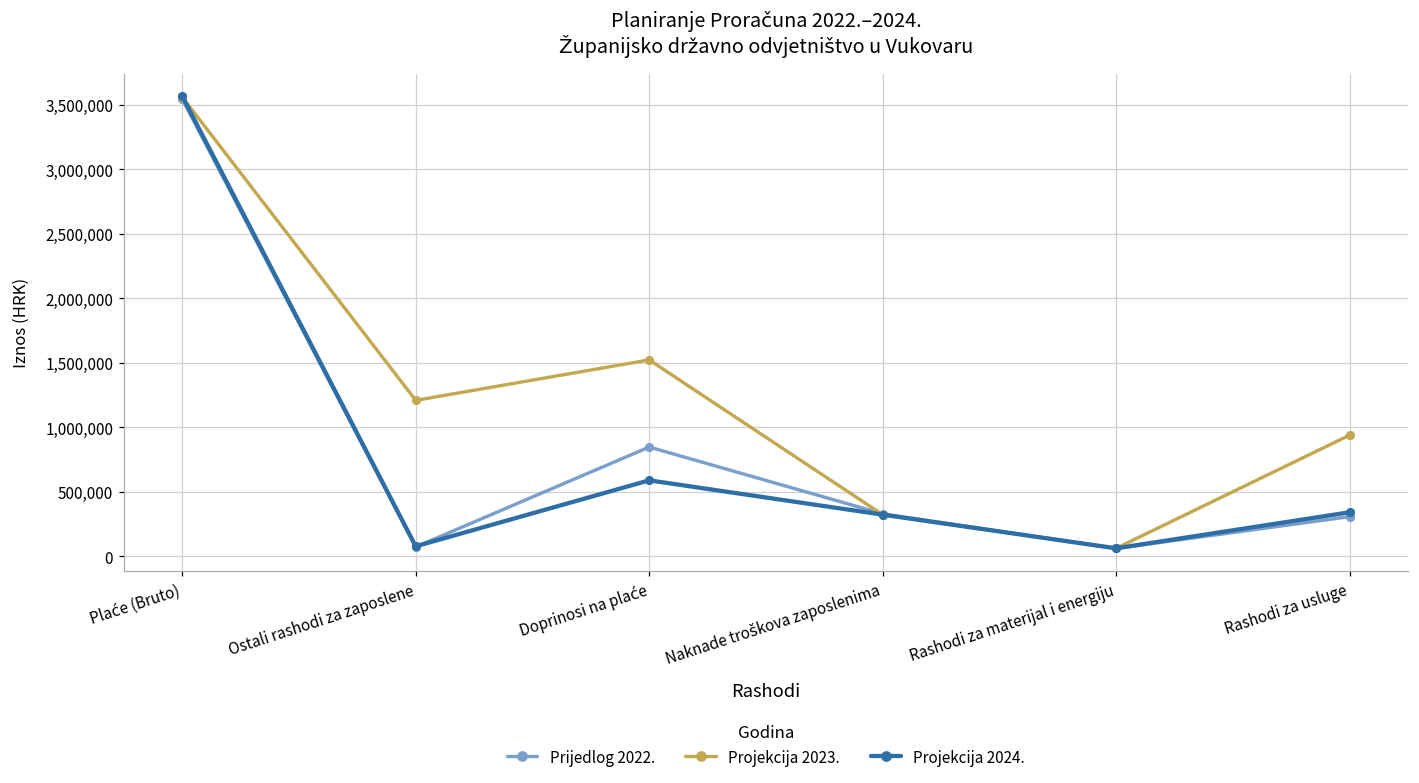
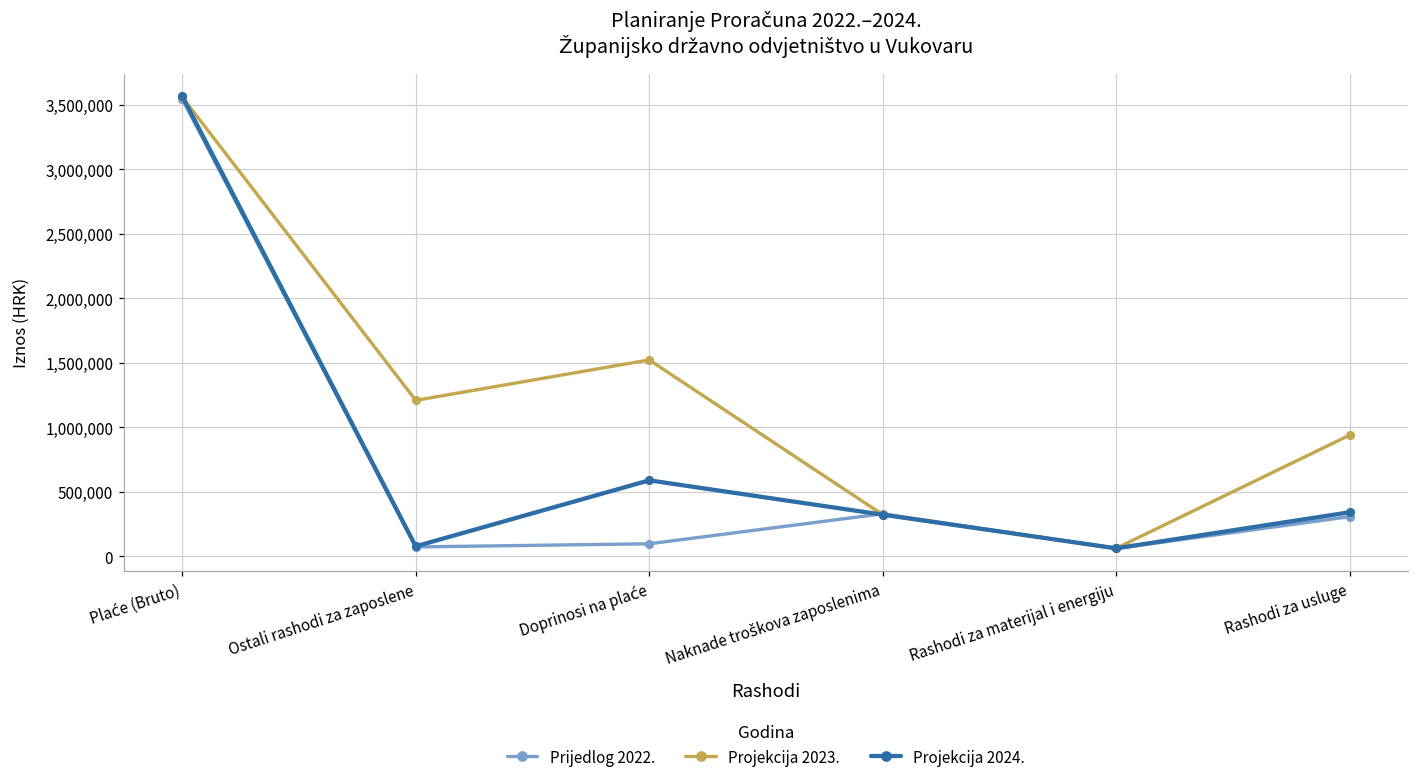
  {
    "Prijedlog 2022.": {
-     "Doprinosi na plaće": "850,000",
+     "Doprinosi na plaće": "100,000",
      "Rashodi za usluge": "310,000"
    },
    "Projekcija 2023.": {
      "Ostali rashodi za zaposlene": "1,210,000",
      "Doprinosi na plaće": "1,520,000",
      "Rashodi za usluge": "940,000"
    },
    "Projekcija 2024.": {
      "Doprinosi na plaće": "590,000",
      "Rashodi za usluge": "340,000"
    }
  }
